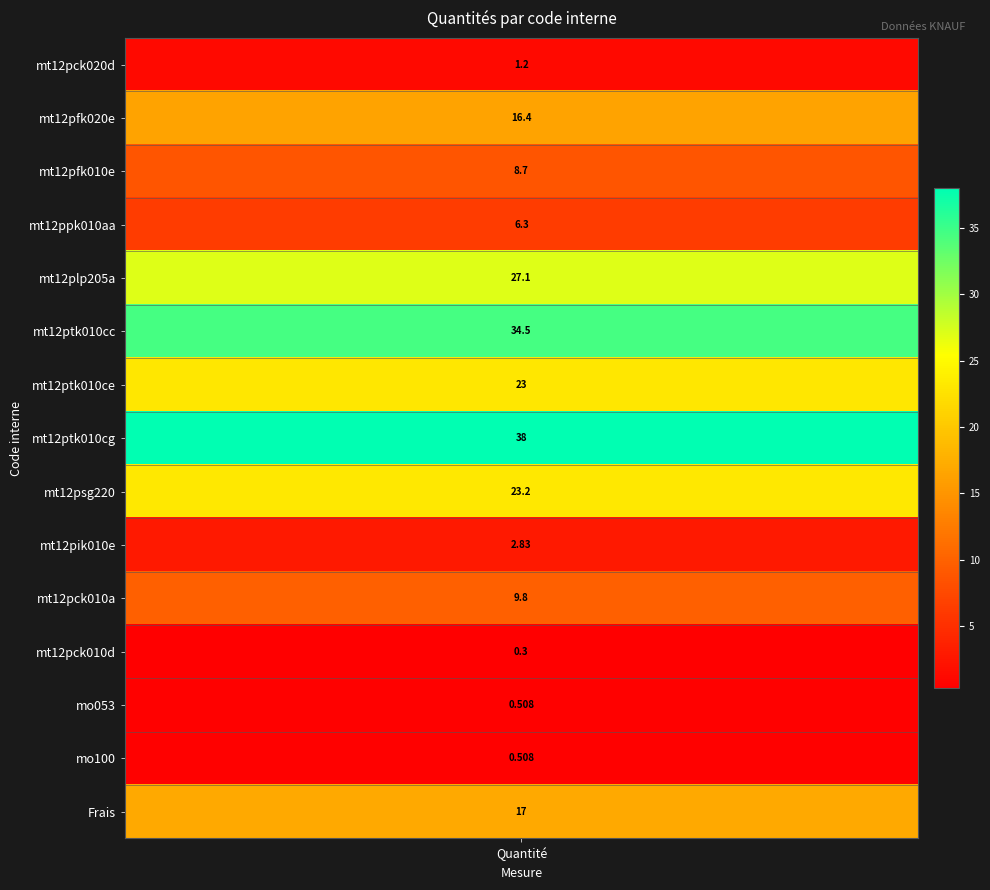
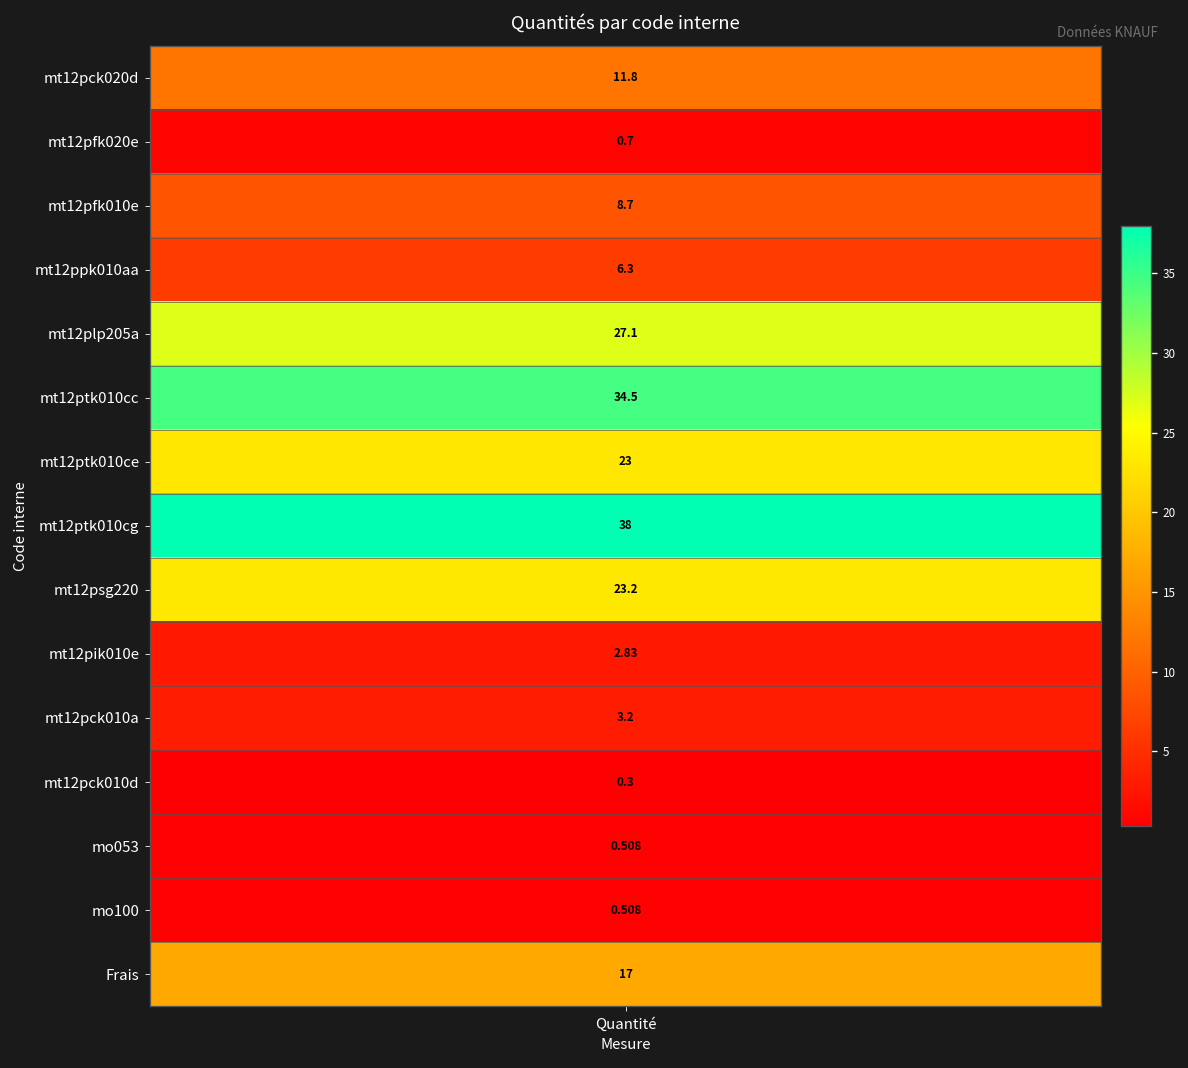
  {
    "mt12pck020d": {
-     "Quantité": 1.2
+     "Quantité": 11.8
    },
    "mt12pfk020e": {
-     "Quantité": 16.4
+     "Quantité": 0.7
    },
    "mt12pfk010e": {
      "Quantité": 8.7
    },
    "mt12ppk010aa": {
      "Quantité": 6.3
    },
    "mt12plp205a": {
      "Quantité": 27.1
    },
    "mt12ptk010cc": {
      "Quantité": 34.5
    },
    "mt12ptk010ce": {
      "Quantité": 23
    },
    "mt12ptk010cg": {
      "Quantité": 38
    },
    "mt12psg220": {
      "Quantité": 23.2
    },
    "mt12pik010e": {
      "Quantité": 2.83
    },
    "mt12pck010a": {
-     "Quantité": 9.8
+     "Quantité": 3.2
    },
    "mt12pck010d": {
      "Quantité": 0.3
    },
    "mo053": {
      "Quantité": 0.508
    },
    "mo100": {
      "Quantité": 0.508
    },
    "Frais": {
      "Quantité": 17
    }
  }
